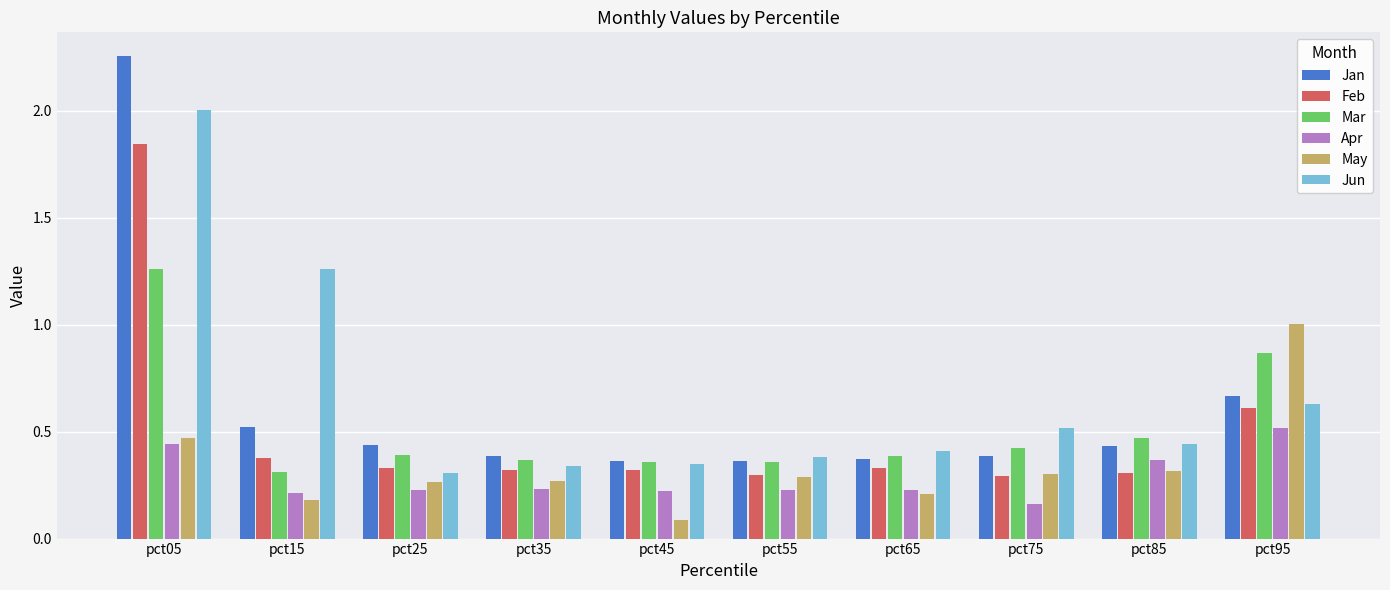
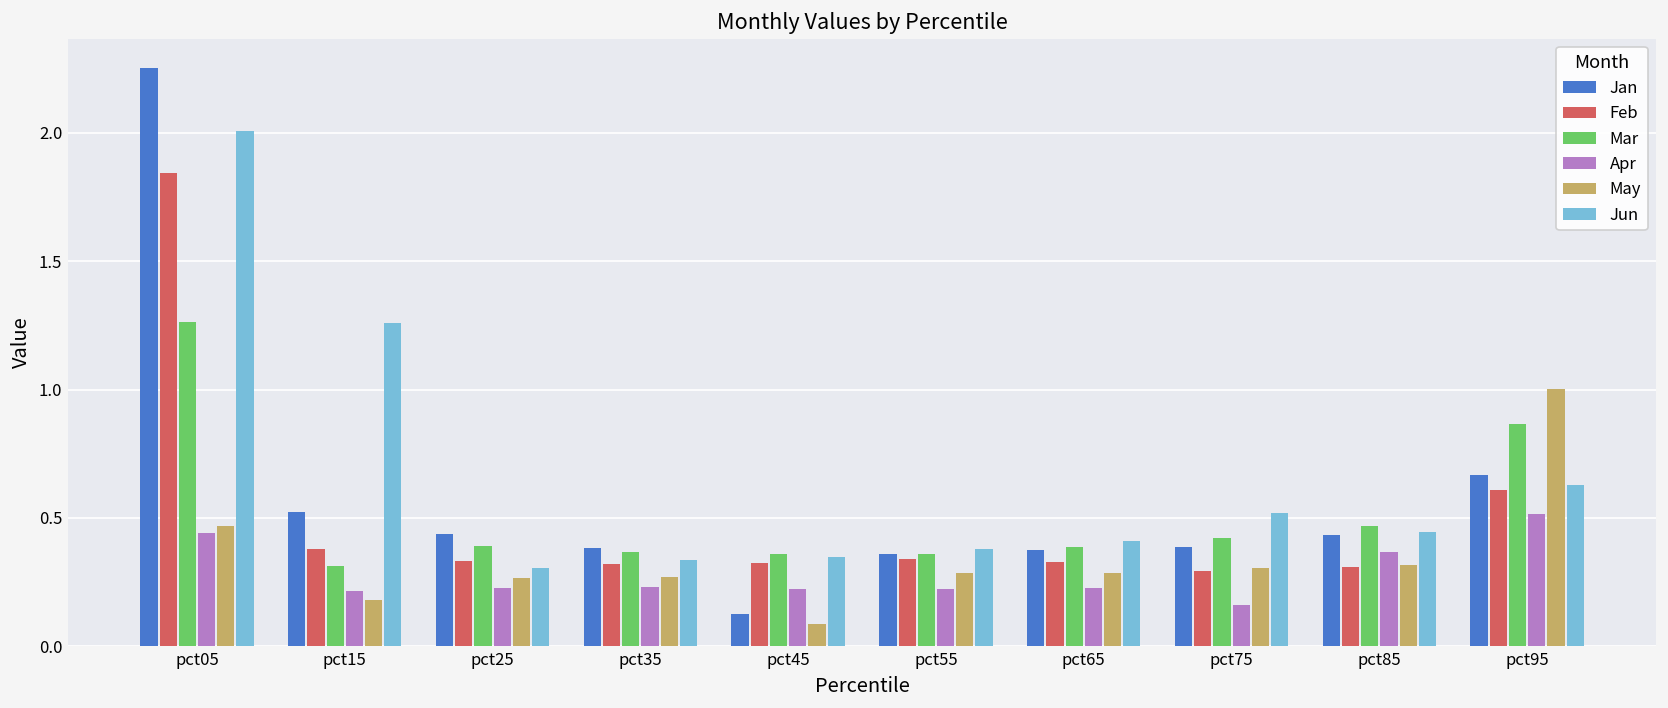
  {
    "Jan": {
      "pct05": 2.25,
      "pct15": 0.52,
      "pct25": 0.44,
      "pct35": 0.38,
-     "pct45": 0.36,
+     "pct45": 0.13,
      "pct55": 0.36,
      "pct65": 0.37,
      "pct75": 0.39,
      "pct85": 0.43,
      "pct95": 0.67
    },
    "Feb": {
      "pct05": 1.84,
      "pct15": 0.38,
      "pct25": 0.33,
      "pct35": 0.32,
      "pct45": 0.32,
-     "pct55": 0.30,
+     "pct55": 0.34,
      "pct65": 0.33,
      "pct75": 0.29,
      "pct85": 0.31,
      "pct95": 0.61
    },
    "Mar": {
      "pct05": 1.26,
      "pct15": 0.31,
      "pct25": 0.39,
      "pct35": 0.37,
      "pct45": 0.36,
      "pct55": 0.36,
      "pct65": 0.39,
      "pct75": 0.42,
      "pct85": 0.47,
      "pct95": 0.87
    },
    "Apr": {
      "pct05": 0.44,
      "pct15": 0.21,
      "pct25": 0.23,
      "pct35": 0.23,
      "pct45": 0.22,
      "pct55": 0.22,
      "pct65": 0.23,
      "pct75": 0.16,
      "pct85": 0.37,
      "pct95": 0.52
    },
    "May": {
      "pct05": 0.47,
      "pct15": 0.18,
      "pct25": 0.27,
      "pct35": 0.27,
      "pct45": 0.09,
      "pct55": 0.29,
-     "pct65": 0.21,
+     "pct65": 0.28,
      "pct75": 0.30,
      "pct85": 0.32,
      "pct95": 1.00
    },
    "Jun": {
      "pct05": 2.01,
      "pct15": 1.26,
      "pct25": 0.31,
      "pct35": 0.34,
      "pct45": 0.35,
      "pct55": 0.38,
      "pct65": 0.41,
      "pct75": 0.52,
      "pct85": 0.44,
      "pct95": 0.63
    }
  }
